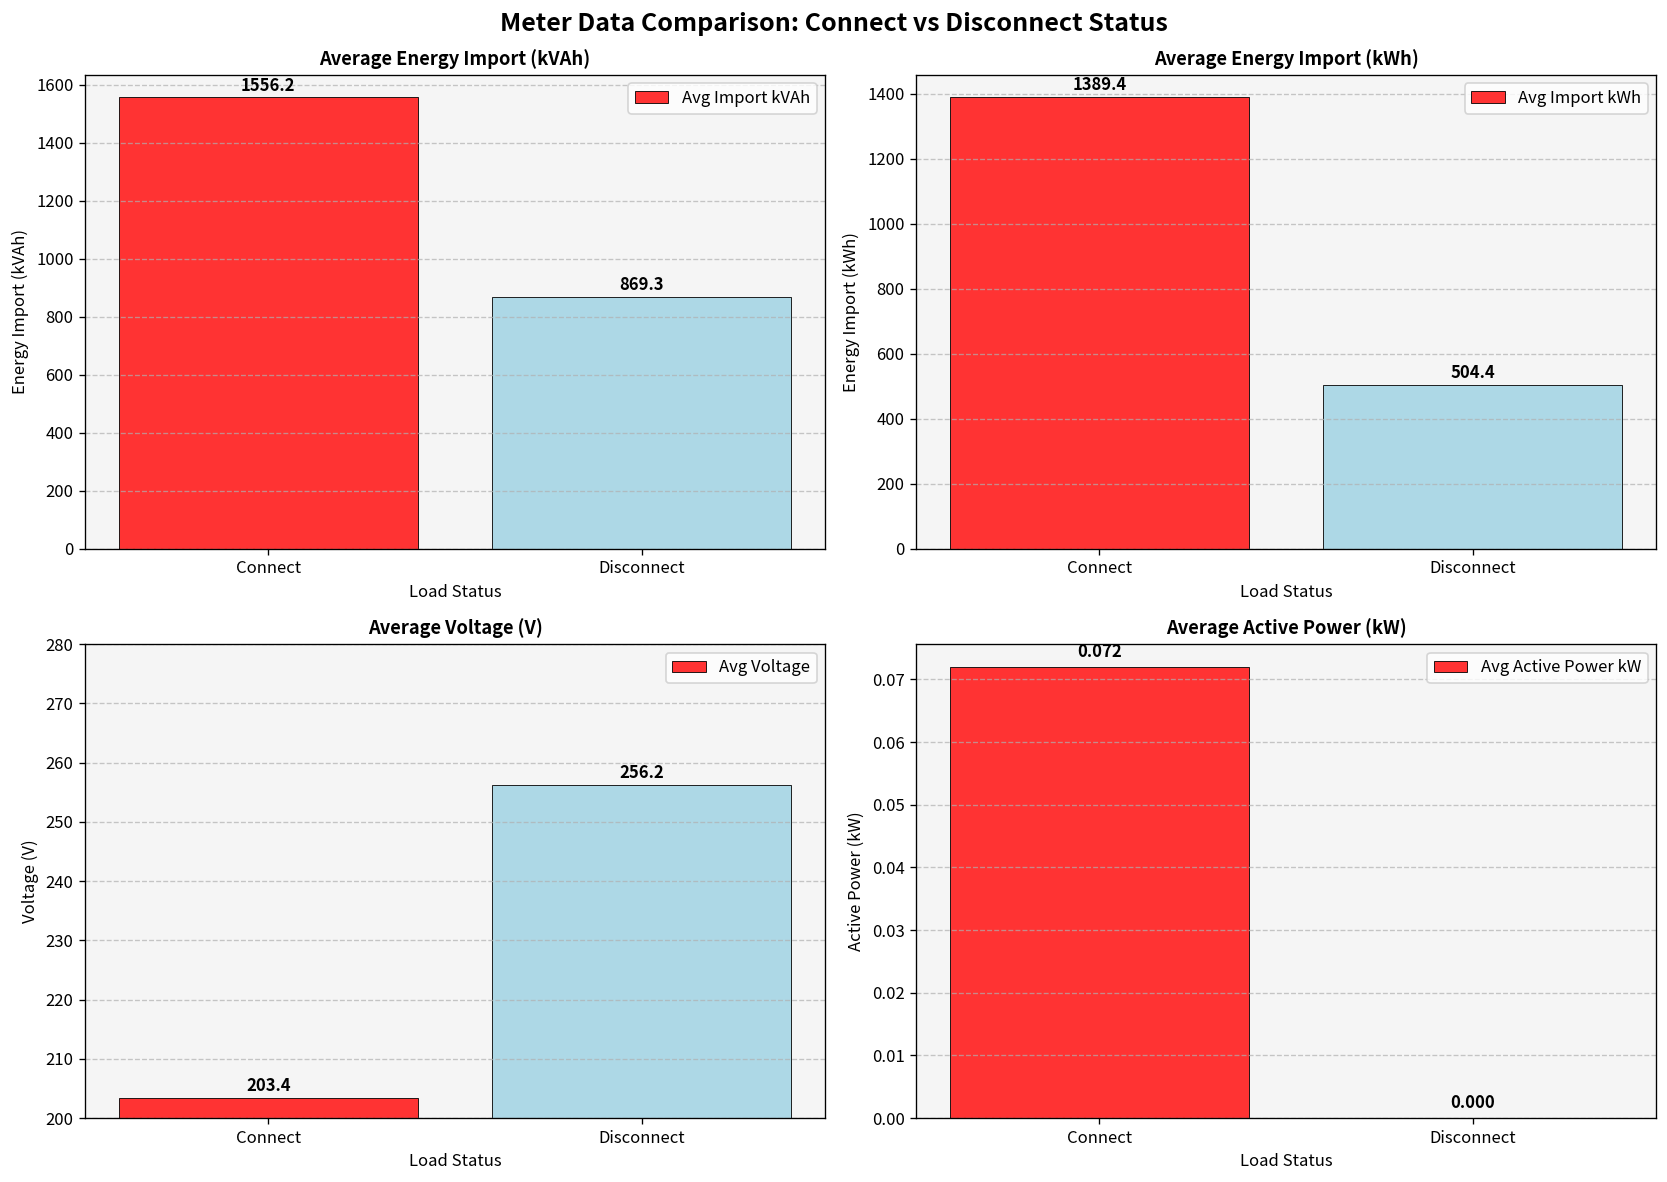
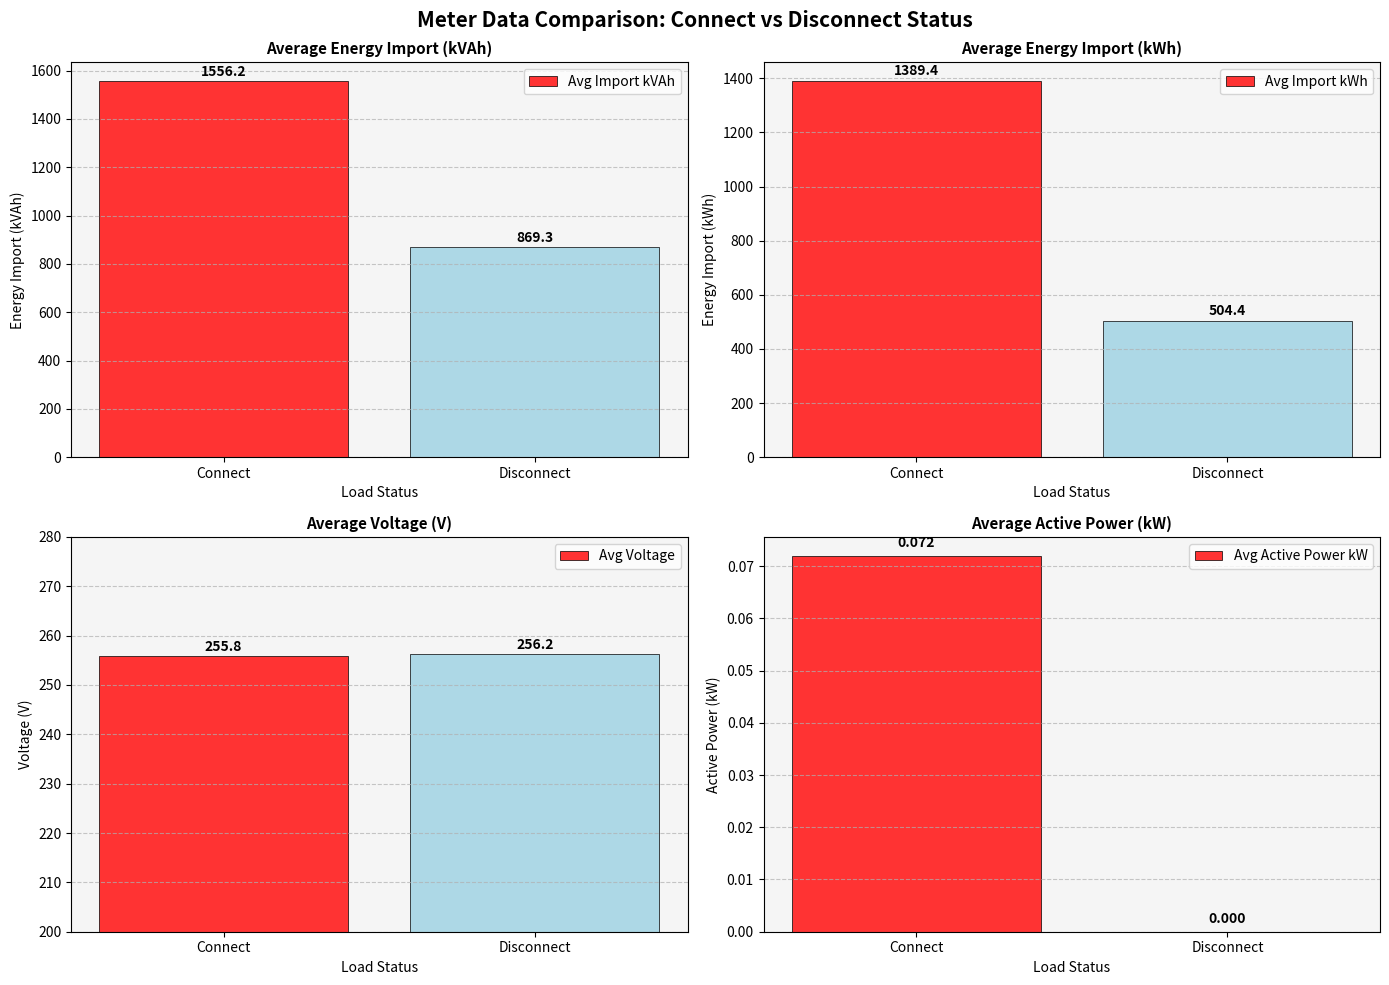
  {
    "Average Energy Import (kVAh)": {
      "Connect": 1556.2,
      "Disconnect": 869.3
    },
    "Average Energy Import (kWh)": {
      "Connect": 1389.4,
      "Disconnect": 504.4
    },
    "Average Voltage (V)": {
-     "Connect": 203.4,
+     "Connect": 255.8,
      "Disconnect": 256.2
    },
    "Average Active Power (kW)": {
      "Connect": 0.072,
      "Disconnect": 0.000
    }
  }
